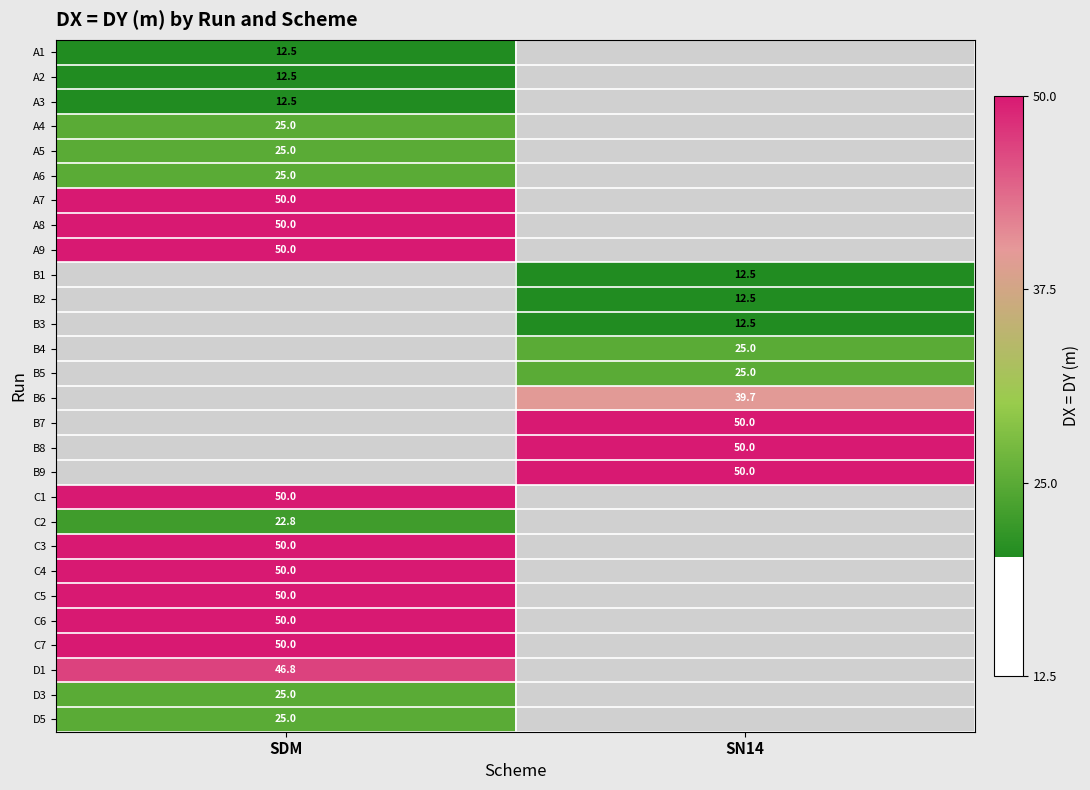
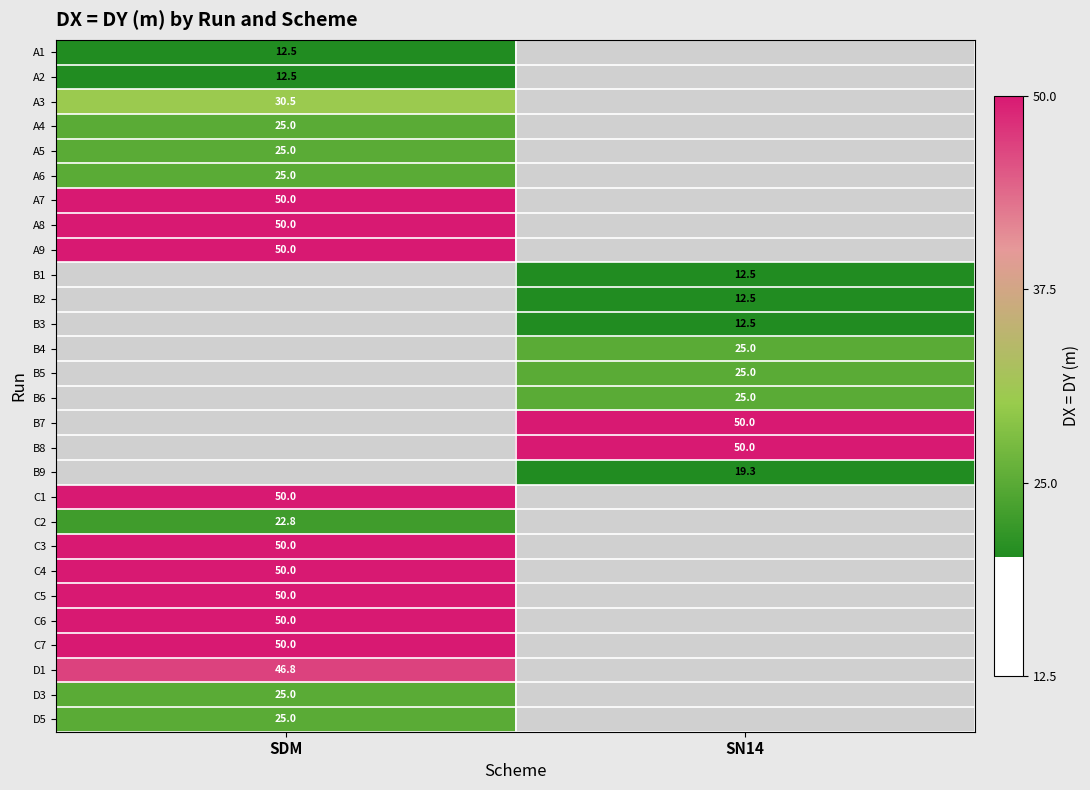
  {
    "A1": {
      "SDM": 12.5
    },
    "A2": {
      "SDM": 12.5
    },
    "A3": {
-     "SDM": 12.5
+     "SDM": 30.5
    },
    "A4": {
      "SDM": 25.0
    },
    "A5": {
      "SDM": 25.0
    },
    "A6": {
      "SDM": 25.0
    },
    "A7": {
      "SDM": 50.0
    },
    "A8": {
      "SDM": 50.0
    },
    "A9": {
      "SDM": 50.0
    },
    "B1": {
      "SN14": 12.5
    },
    "B2": {
      "SN14": 12.5
    },
    "B3": {
      "SN14": 12.5
    },
    "B4": {
      "SN14": 25.0
    },
    "B5": {
      "SN14": 25.0
    },
    "B6": {
-     "SN14": 39.7
+     "SN14": 25.0
    },
    "B7": {
      "SN14": 50.0
    },
    "B8": {
      "SN14": 50.0
    },
    "B9": {
-     "SN14": 50.0
+     "SN14": 19.3
    },
    "C1": {
      "SDM": 50.0
    },
    "C2": {
      "SDM": 22.8
    },
    "C3": {
      "SDM": 50.0
    },
    "C4": {
      "SDM": 50.0
    },
    "C5": {
      "SDM": 50.0
    },
    "C6": {
      "SDM": 50.0
    },
    "C7": {
      "SDM": 50.0
    },
    "D1": {
      "SDM": 46.8
    },
    "D3": {
      "SDM": 25.0
    },
    "D5": {
      "SDM": 25.0
    }
  }
